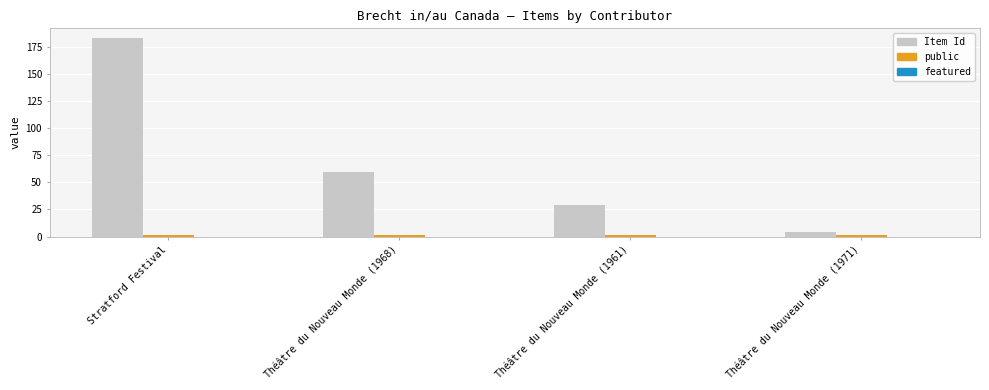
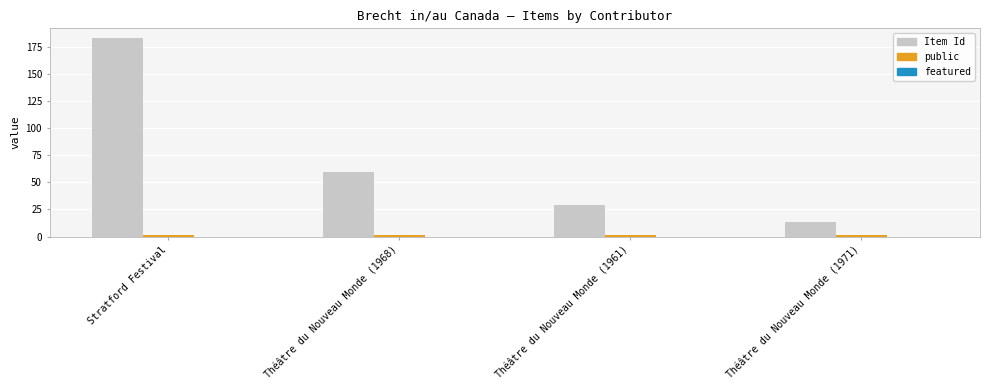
  {
    "Item Id": {
      "Stratford Festival": 183,
      "Théâtre du Nouveau Monde (1968)": 60,
      "Théâtre du Nouveau Monde (1961)": 29,
-     "Théâtre du Nouveau Monde (1971)": 4
+     "Théâtre du Nouveau Monde (1971)": 13
    },
    "featured": {
      "Stratford Festival": 0,
      "Théâtre du Nouveau Monde (1968)": 0,
      "Théâtre du Nouveau Monde (1961)": 0,
      "Théâtre du Nouveau Monde (1971)": 0
    }
  }
